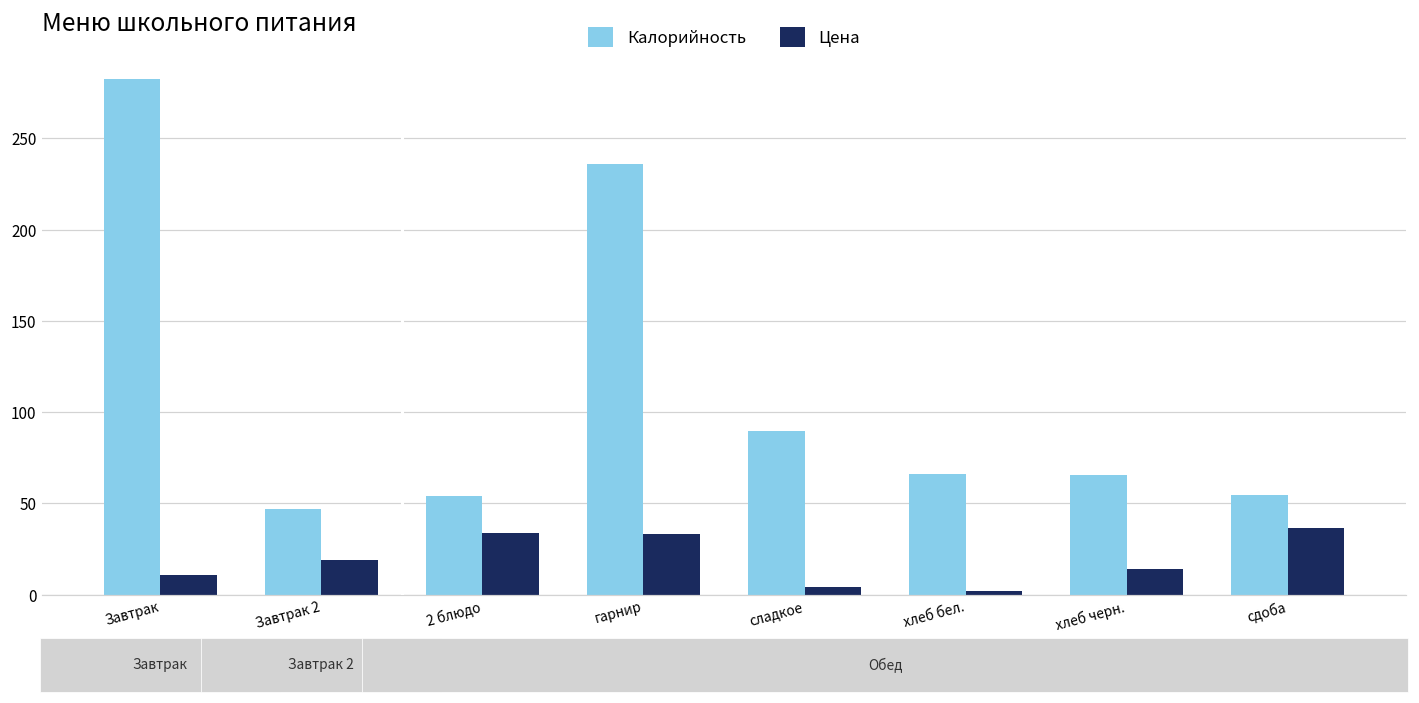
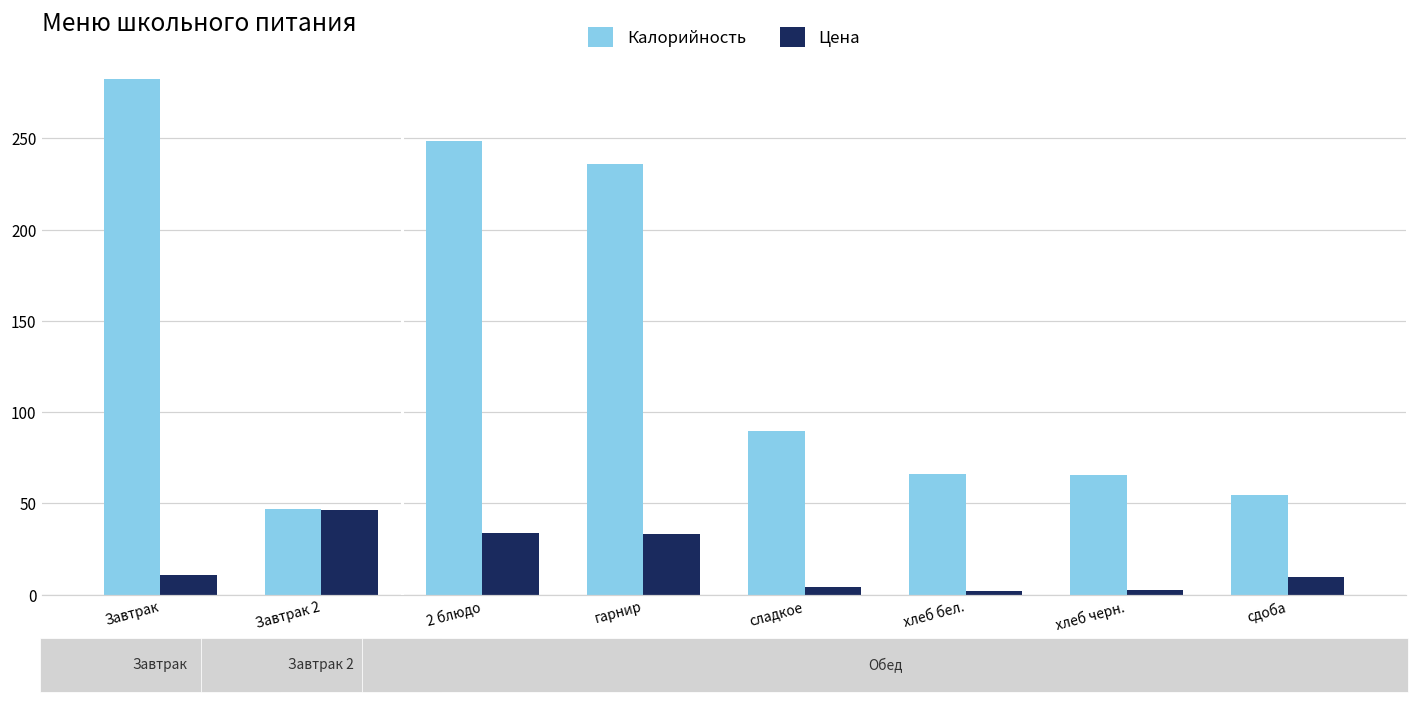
  {
    "Калорийность": {
      "Завтрак": 283,
      "Завтрак 2": 47,
-     "2 блюдо": 54,
+     "2 блюдо": 248,
      "гарнир": 236,
      "сладкое": 90,
      "хлеб бел.": 66,
      "хлеб черн.": 65,
      "сдоба": 55
    },
    "Цена": {
      "Завтрак": 11,
-     "Завтрак 2": 19,
+     "Завтрак 2": 46,
      "2 блюдо": 34,
      "гарнир": 33,
      "сладкое": 4,
      "хлеб бел.": 2,
-     "хлеб черн.": 14,
-     "сдоба": 36
+     "хлеб черн.": 3,
+     "сдоба": 10
    }
  }
